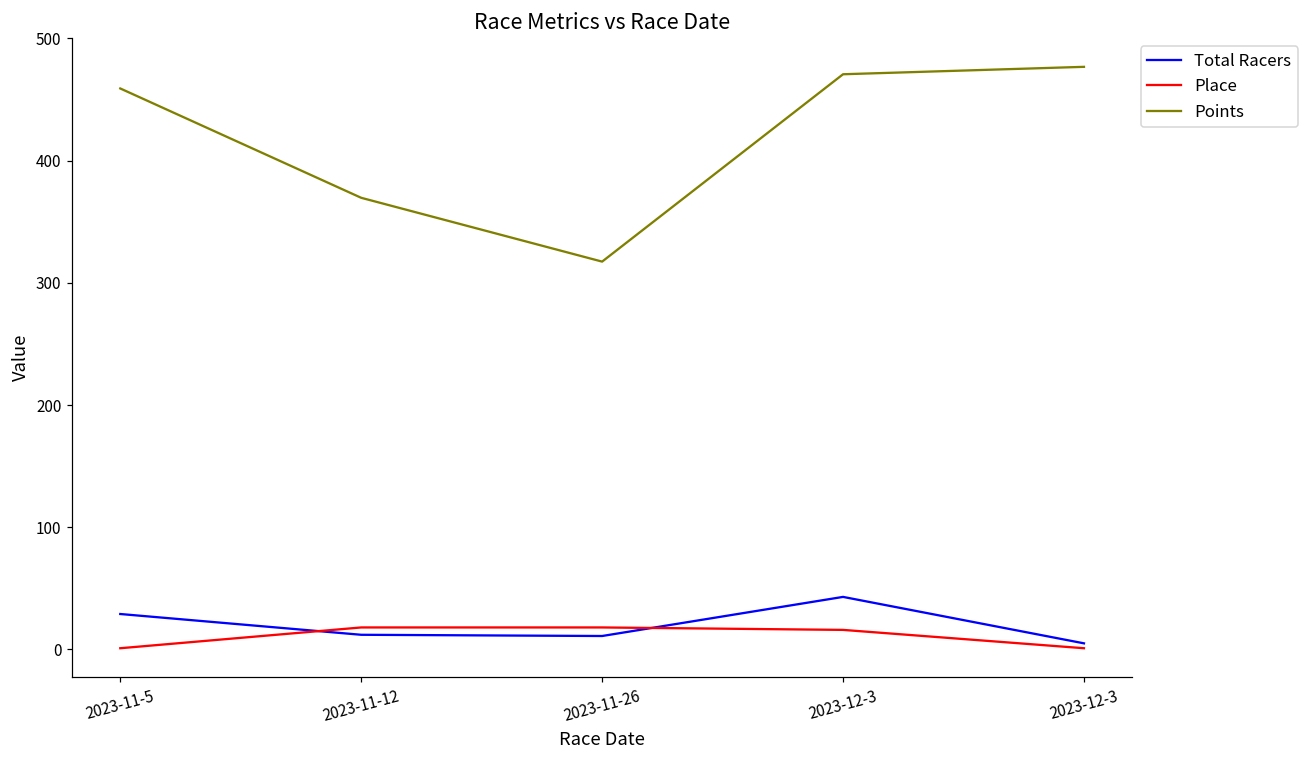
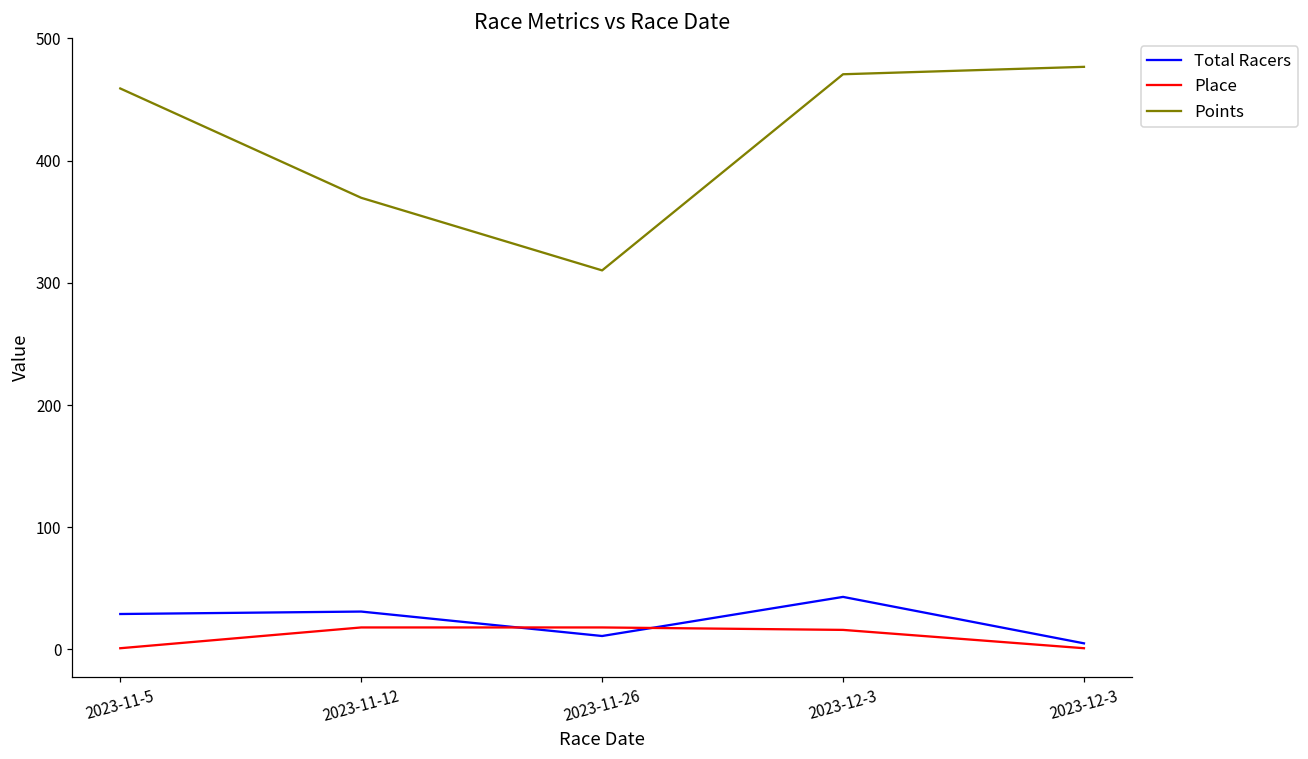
  {
    "Total Racers": {
      "2023-11-5": 29,
-     "2023-11-12": 12,
+     "2023-11-12": 31,
      "2023-11-26": 11
    },
    "Place": {
      "2023-11-5": 1,
      "2023-11-12": 18,
      "2023-11-26": 18
    },
    "Points": {
      "2023-11-5": 459,
      "2023-11-12": 370,
-     "2023-11-26": 317
+     "2023-11-26": 310
    }
  }
